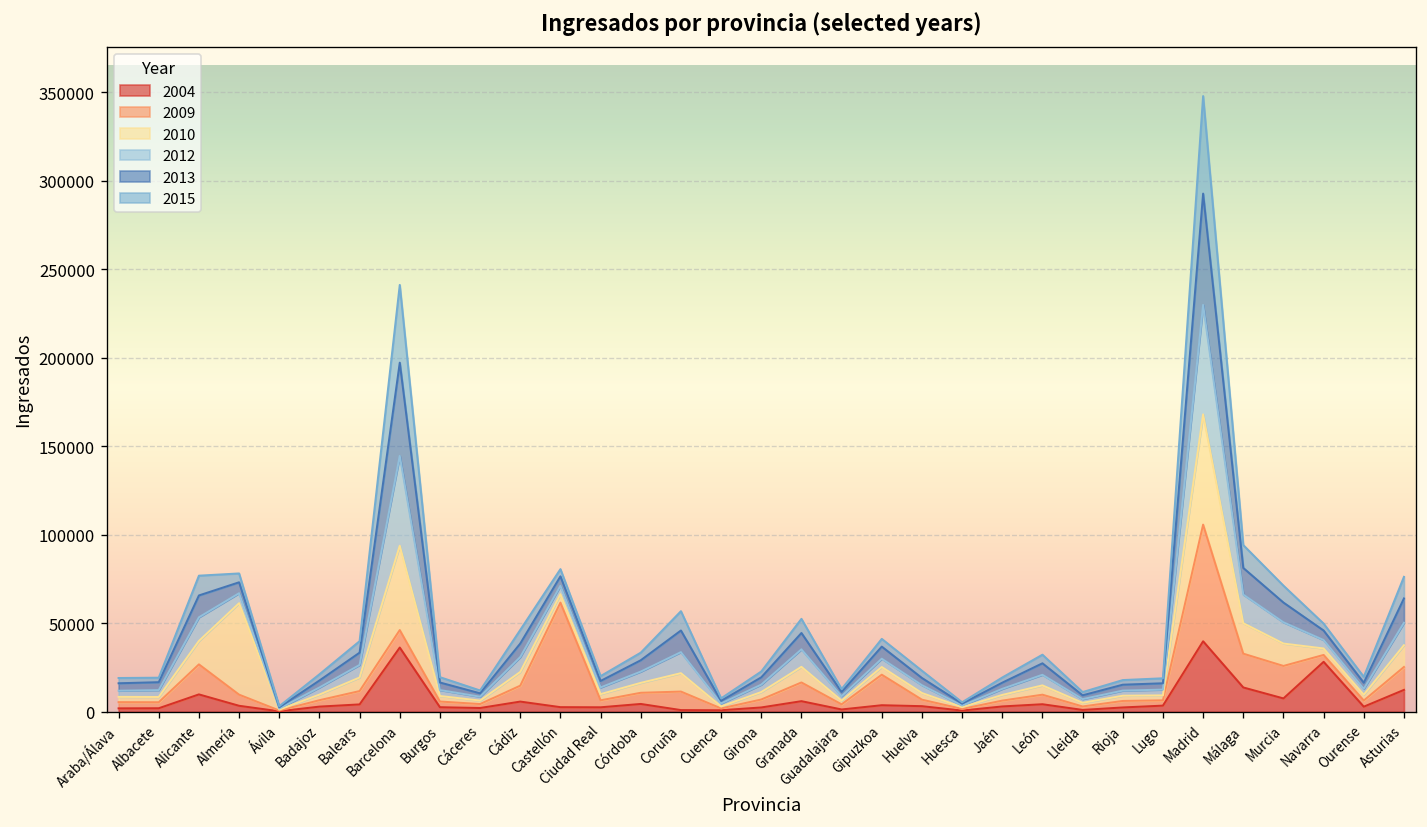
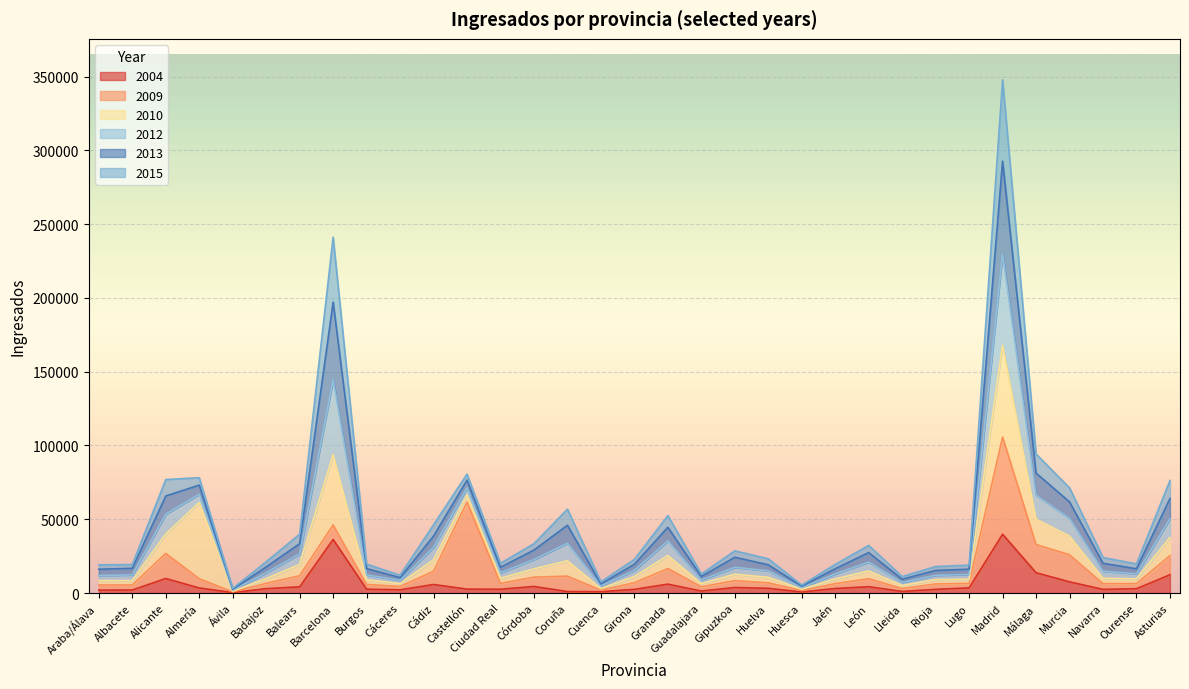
  {
    "2004": {
      "Araba/Álava": 2000,
      "Albacete": 2000,
      "Alicante": 10000,
      "Almería": 3000,
      "Badajoz": 3000,
      "Balears": 4000,
      "Barcelona": 36000,
      "Burgos": 3000,
      "Cáceres": 2000,
      "Cádiz": 6000,
      "Castellón": 3000,
      "Ciudad Real": 3000,
      "Córdoba": 4000,
      "Coruña": 1000,
      "Girona": 2000,
      "Granada": 6000,
      "Guadalajara": 1000,
      "Gipuzkoa": 4000,
      "Huelva": 3000,
      "Jaén": 3000,
      "León": 4000,
      "Lleida": 1000,
      "Rioja": 2000,
      "Lugo": 4000,
      "Madrid": 40000,
      "Málaga": 14000,
      "Murcia": 8000,
-     "Navarra": 28000,
+     "Navarra": 2000,
      "Ourense": 3000,
      "Asturias": 12000
    },
    "2009": {
      "Araba/Álava": 4000,
      "Albacete": 3000,
      "Alicante": 17000,
      "Almería": 6000,
      "Badajoz": 4000,
      "Balears": 8000,
      "Barcelona": 10000,
      "Burgos": 3000,
      "Cáceres": 2000,
      "Cádiz": 9000,
      "Castellón": 59000,
      "Ciudad Real": 4000,
      "Córdoba": 6000,
      "Coruña": 10000,
      "Girona": 4000,
      "Granada": 11000,
      "Guadalajara": 3000,
-     "Gipuzkoa": 17000,
+     "Gipuzkoa": 5000,
      "Huelva": 4000,
      "Jaén": 3000,
      "León": 5000,
      "Lleida": 2000,
      "Rioja": 4000,
      "Lugo": 3000,
      "Madrid": 66000,
      "Málaga": 19000,
      "Murcia": 18000,
      "Navarra": 4000,
      "Ourense": 3000,
      "Asturias": 13000
    },
    "2010": {
      "Araba/Álava": 3000,
      "Albacete": 3000,
      "Alicante": 13000,
      "Almería": 52000,
      "Badajoz": 3000,
      "Balears": 8000,
      "Barcelona": 48000,
      "Burgos": 3000,
      "Cáceres": 2000,
      "Cádiz": 8000,
      "Castellón": 5000,
      "Ciudad Real": 3000,
      "Córdoba": 6000,
      "Coruña": 10000,
      "Girona": 4000,
      "Granada": 9000,
      "Guadalajara": 2000,
      "Gipuzkoa": 4000,
      "Huelva": 4000,
      "Jaén": 3000,
      "León": 5000,
      "Lleida": 2000,
      "Rioja": 3000,
      "Lugo": 3000,
      "Madrid": 62000,
      "Málaga": 17000,
      "Murcia": 13000,
      "Navarra": 4000,
      "Ourense": 3000,
      "Asturias": 12000
    },
    "2013": {
      "Araba/Álava": 4000,
      "Albacete": 4000,
      "Alicante": 12000,
      "Almería": 6000,
      "Badajoz": 4000,
      "Balears": 7000,
      "Barcelona": 53000,
      "Burgos": 4000,
      "Cádiz": 8000,
      "Castellón": 5000,
      "Ciudad Real": 4000,
      "Córdoba": 6000,
      "Coruña": 12000,
      "Girona": 4000,
      "Granada": 9000,
      "Gipuzkoa": 7000,
      "Huelva": 4000,
      "Jaén": 3000,
      "León": 6000,
      "Lleida": 2000,
      "Rioja": 3000,
      "Lugo": 4000,
      "Madrid": 63000,
      "Málaga": 15000,
      "Murcia": 11000,
      "Navarra": 5000,
      "Ourense": 3000,
      "Asturias": 14000
    }
  }
